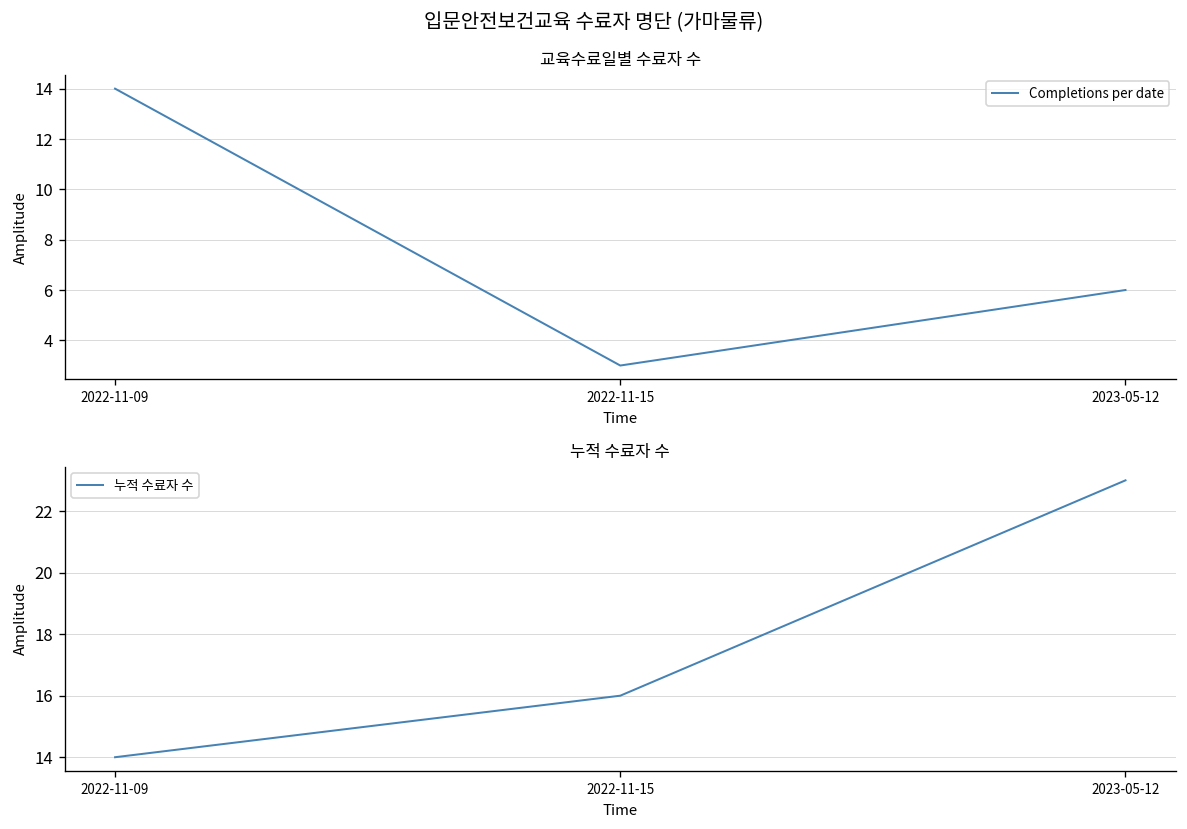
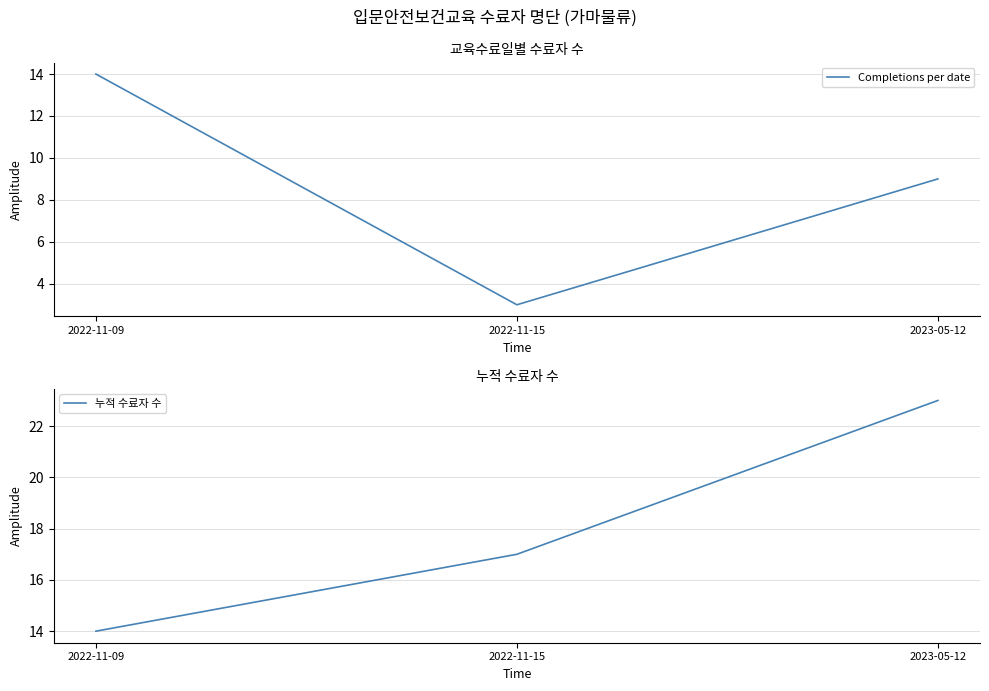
  {
    "교육수료일별 수료자 수": {
      "2022-11-09": 14,
      "2022-11-15": 3,
-     "2023-05-12": 6
+     "2023-05-12": 9
    },
    "누적 수료자 수": {
      "2022-11-09": 14,
-     "2022-11-15": 16,
+     "2022-11-15": 17,
      "2023-05-12": 23
    }
  }
